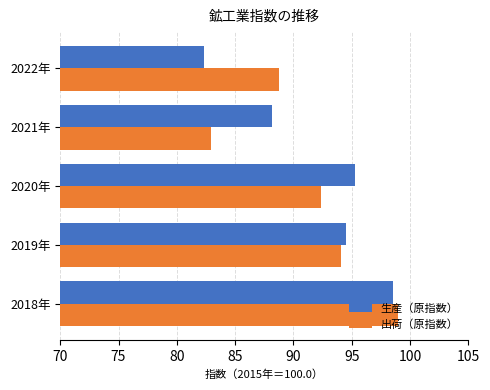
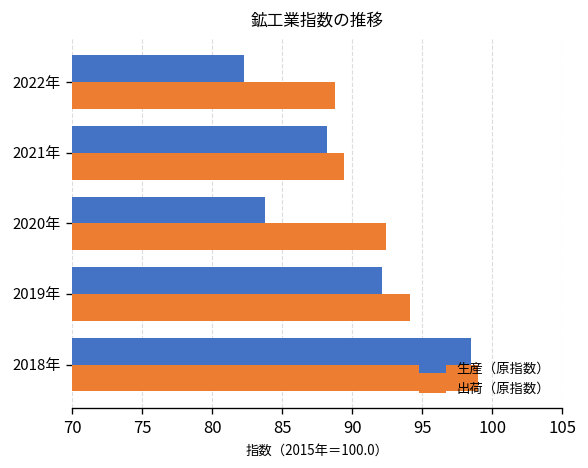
  {
    "生産（原指数）": {
      "2022年": 82.3,
      "2021年": 88.2,
-     "2020年": 95.3,
-     "2019年": 94.5,
+     "2020年": 83.8,
+     "2019年": 92.1,
      "2018年": 98.5
    },
    "出荷（原指数）": {
      "2022年": 88.8,
-     "2021年": 82.9,
+     "2021年": 89.4,
      "2020年": 92.4,
      "2019年": 94.1,
      "2018年": 99.0
    }
  }
